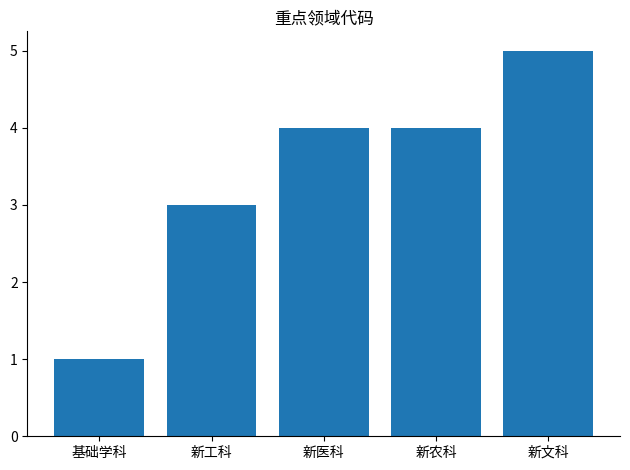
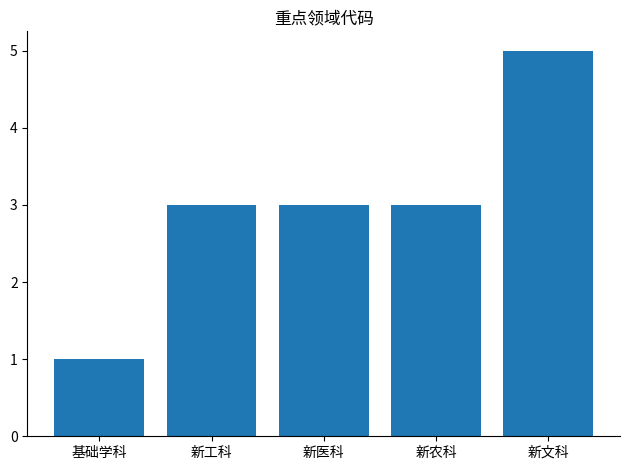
  {
    "基础学科": 1,
    "新工科": 3,
-   "新医科": 4,
-   "新农科": 4,
+   "新医科": 3,
+   "新农科": 3,
    "新文科": 5
  }
